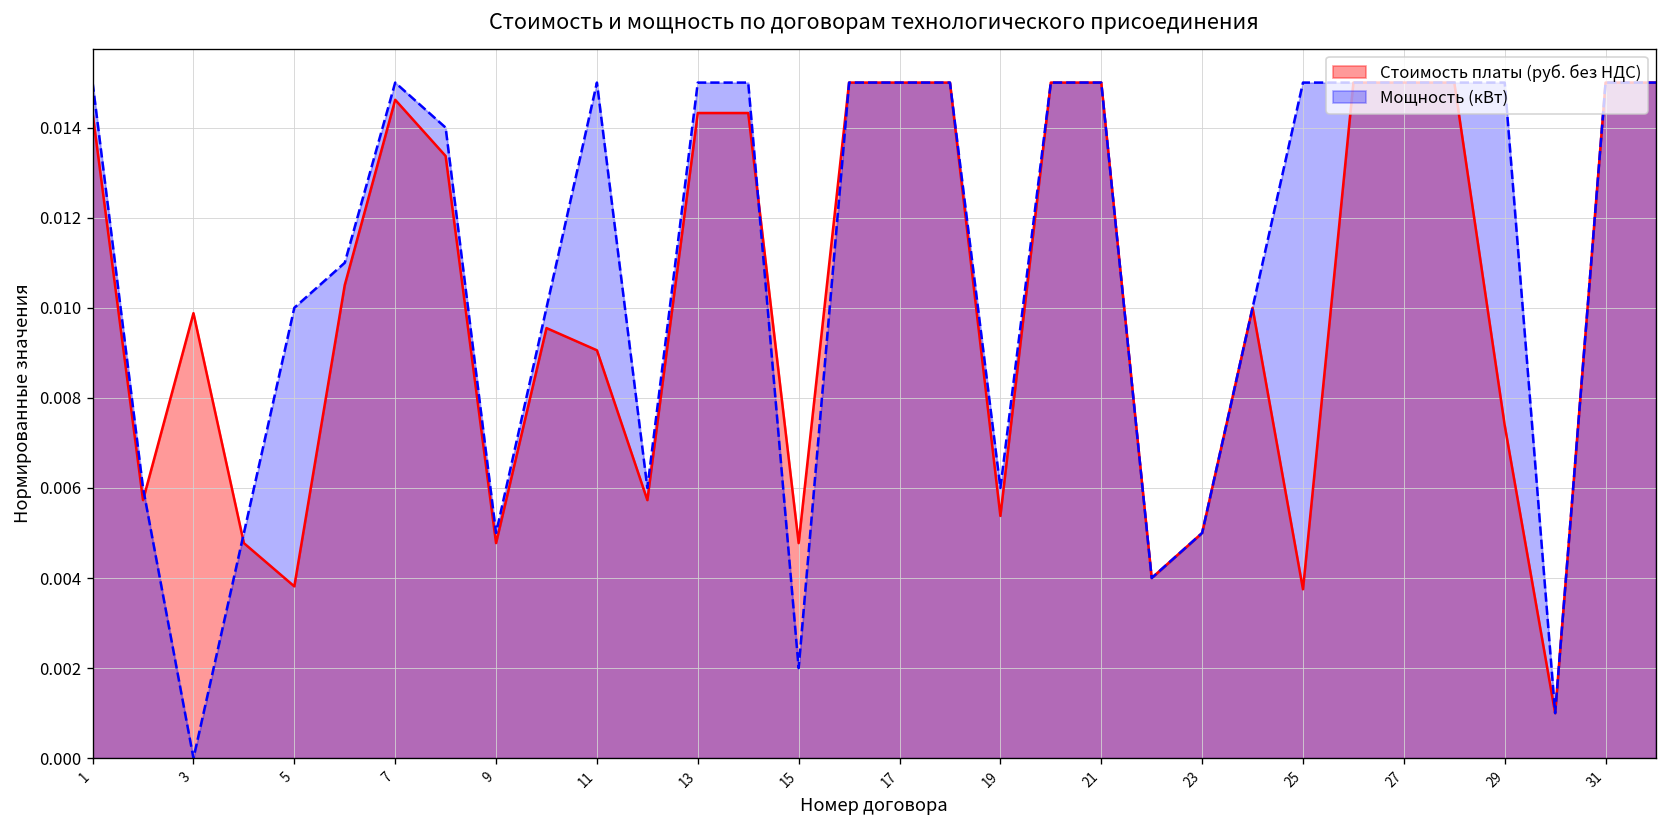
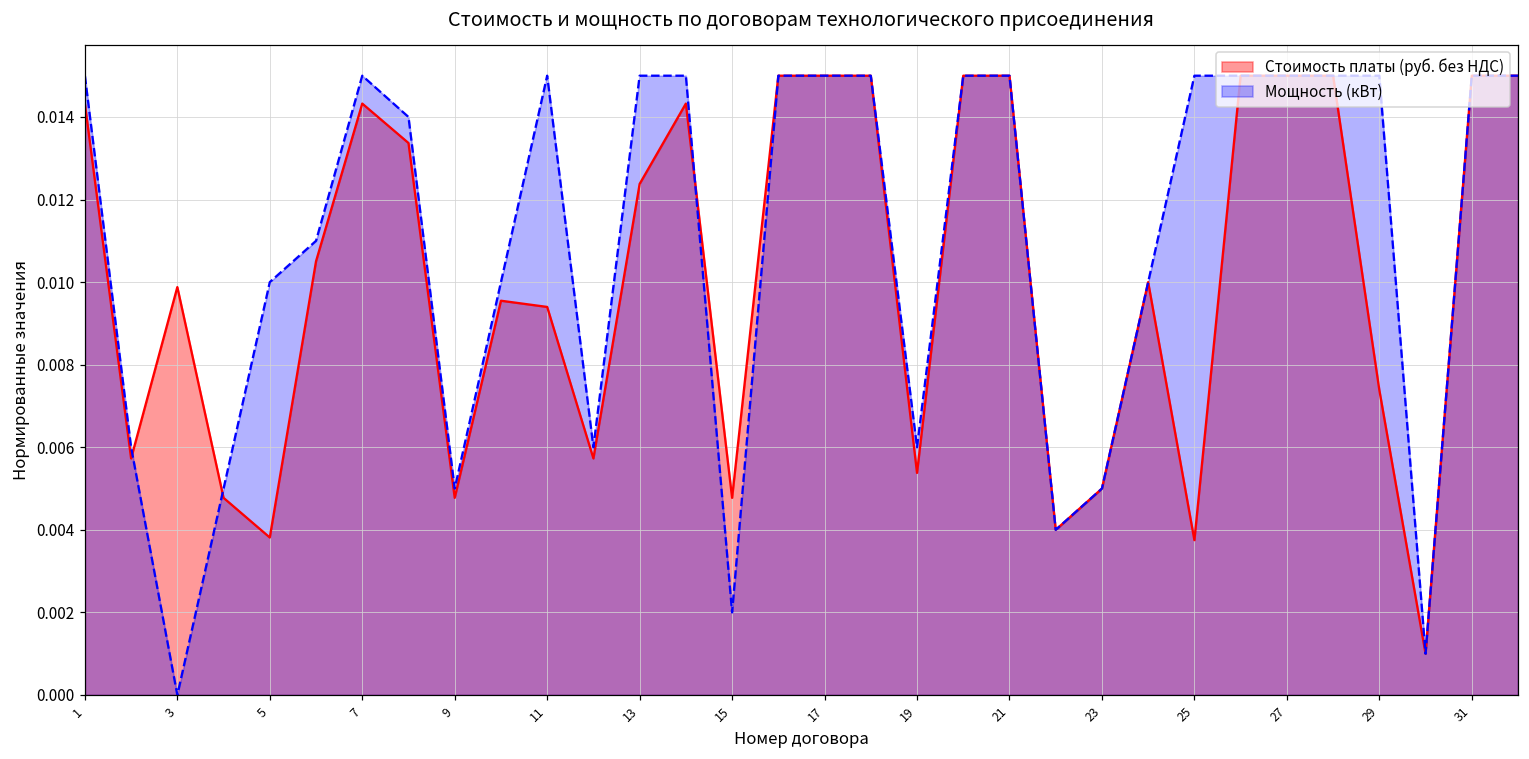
  {
    "Стоимость платы (руб. без НДС)": {
      "1": 0.0143,
      "3": 0.0099,
      "5": 0.0038,
-     "7": 0.0146,
+     "7": 0.0143,
      "9": 0.0048,
-     "11": 0.0091,
-     "13": 0.0143,
+     "11": 0.0094,
+     "13": 0.0124,
      "15": 0.0048,
      "19": 0.0054,
      "25": 0.0037,
      "29": 0.0074
    },
    "Мощность (кВт)": {
      "1": 0.0150,
      "3": 0.0000,
      "5": 0.0100,
      "7": 0.0150,
      "9": 0.0050,
      "11": 0.0150,
      "13": 0.0150,
      "15": 0.0020,
      "19": 0.0060,
      "25": 0.0150
    }
  }
